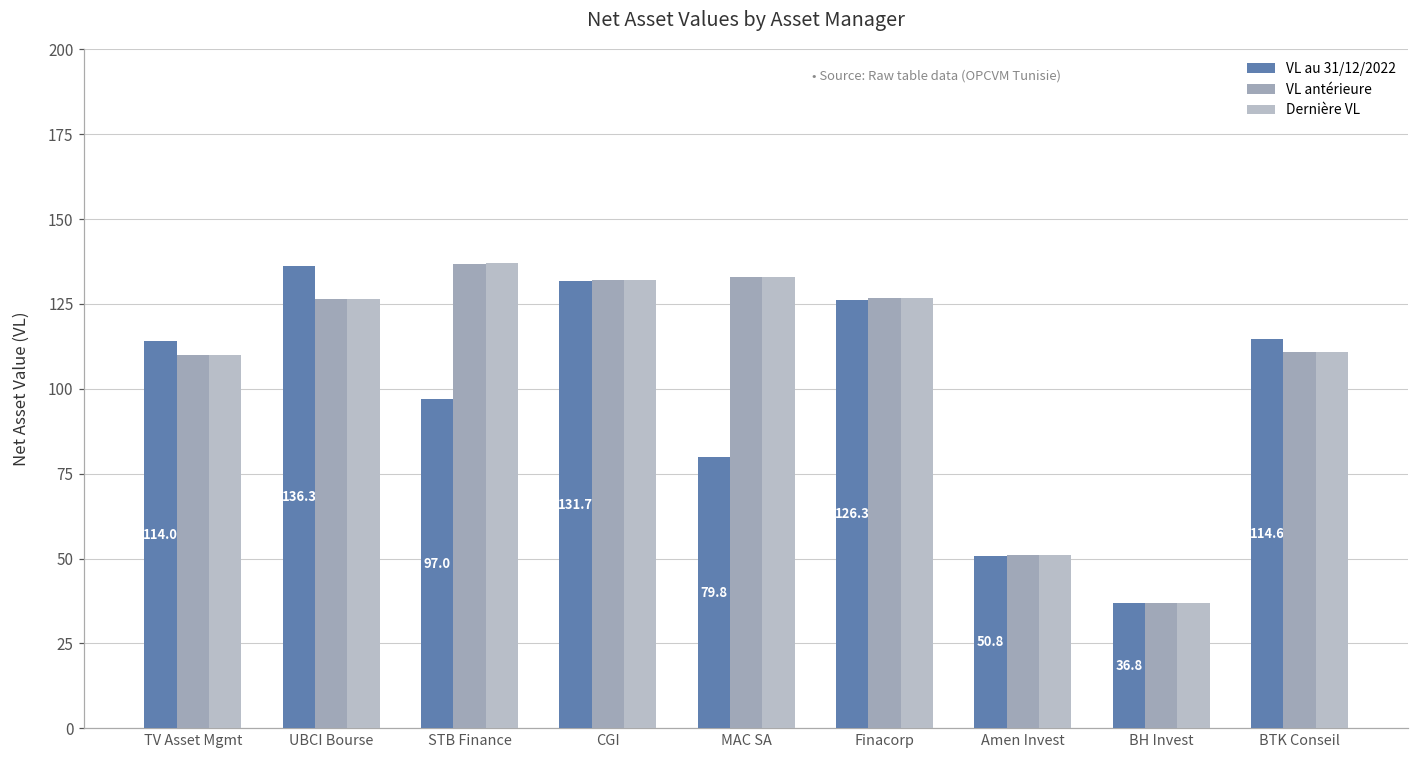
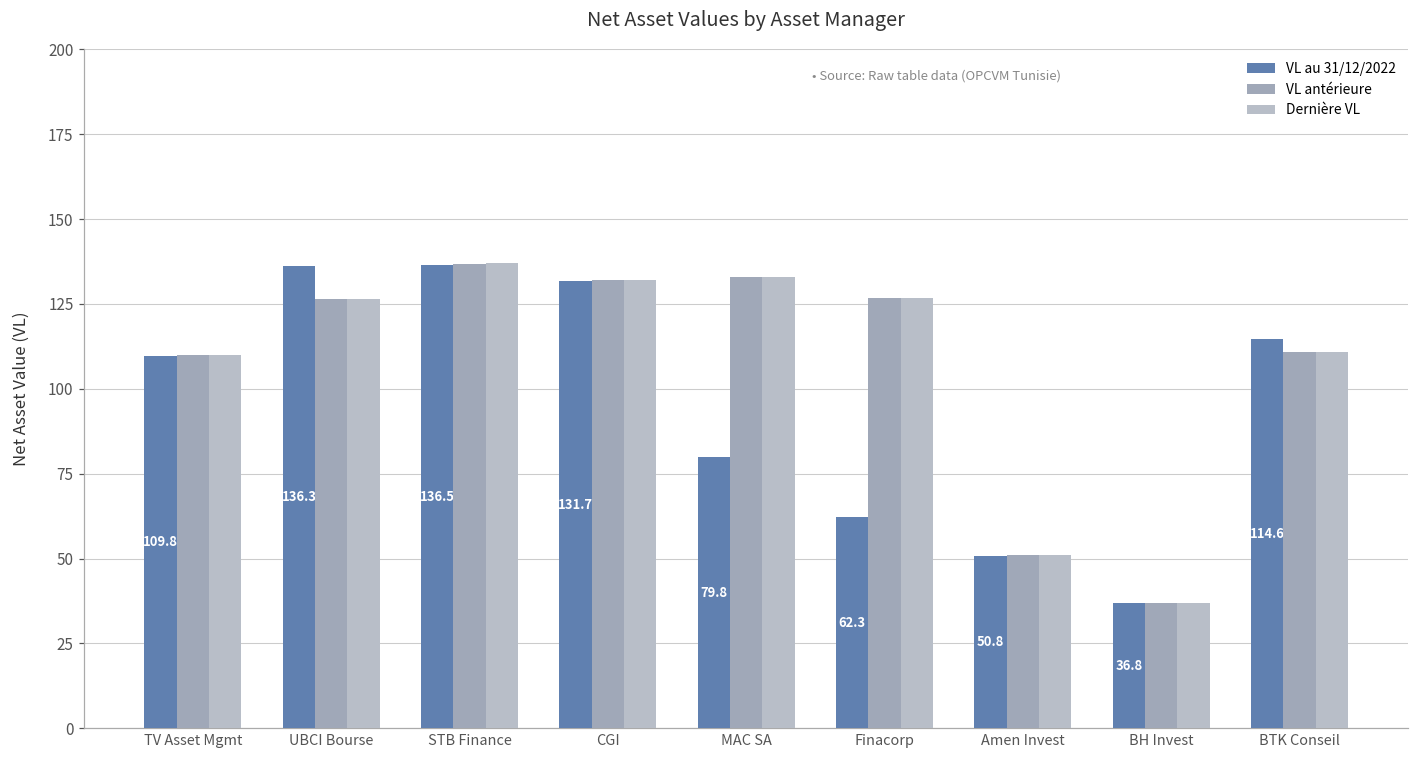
  {
    "VL au 31/12/2022": {
-     "TV Asset Mgmt": 114.0,
+     "TV Asset Mgmt": 109.8,
      "UBCI Bourse": 136.3,
-     "STB Finance": 97.0,
+     "STB Finance": 136.5,
      "CGI": 131.7,
      "MAC SA": 79.8,
-     "Finacorp": 126.3,
+     "Finacorp": 62.3,
      "Amen Invest": 50.8,
      "BH Invest": 36.8,
      "BTK Conseil": 114.6
    }
  }
